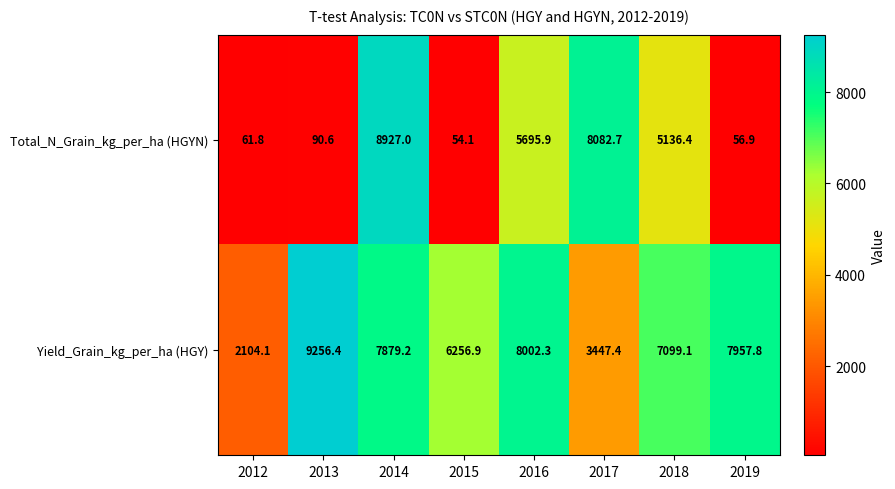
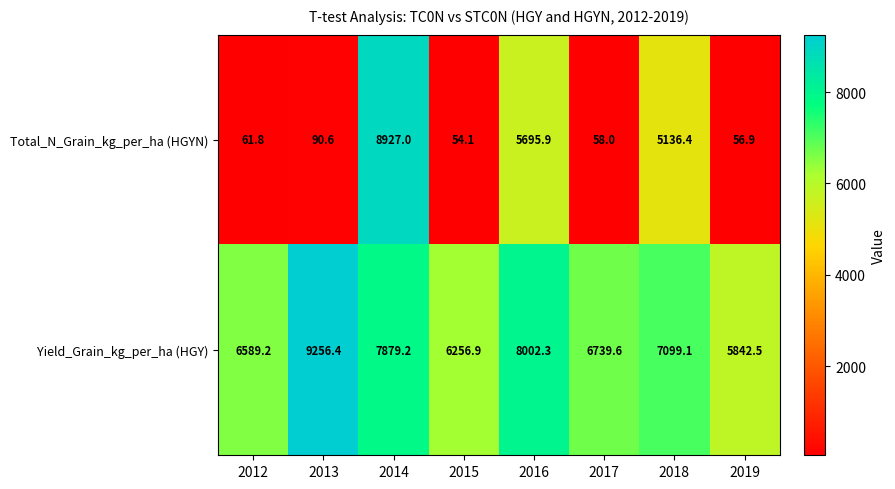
  {
    "Total_N_Grain_kg_per_ha (HGYN)": {
      "2012": 61.8,
      "2013": 90.6,
      "2014": 8927.0,
      "2015": 54.1,
      "2016": 5695.9,
-     "2017": 8082.7,
+     "2017": 58.0,
      "2018": 5136.4,
      "2019": 56.9
    },
    "Yield_Grain_kg_per_ha (HGY)": {
-     "2012": 2104.1,
+     "2012": 6589.2,
      "2013": 9256.4,
      "2014": 7879.2,
      "2015": 6256.9,
      "2016": 8002.3,
-     "2017": 3447.4,
+     "2017": 6739.6,
      "2018": 7099.1,
-     "2019": 7957.8
+     "2019": 5842.5
    }
  }
